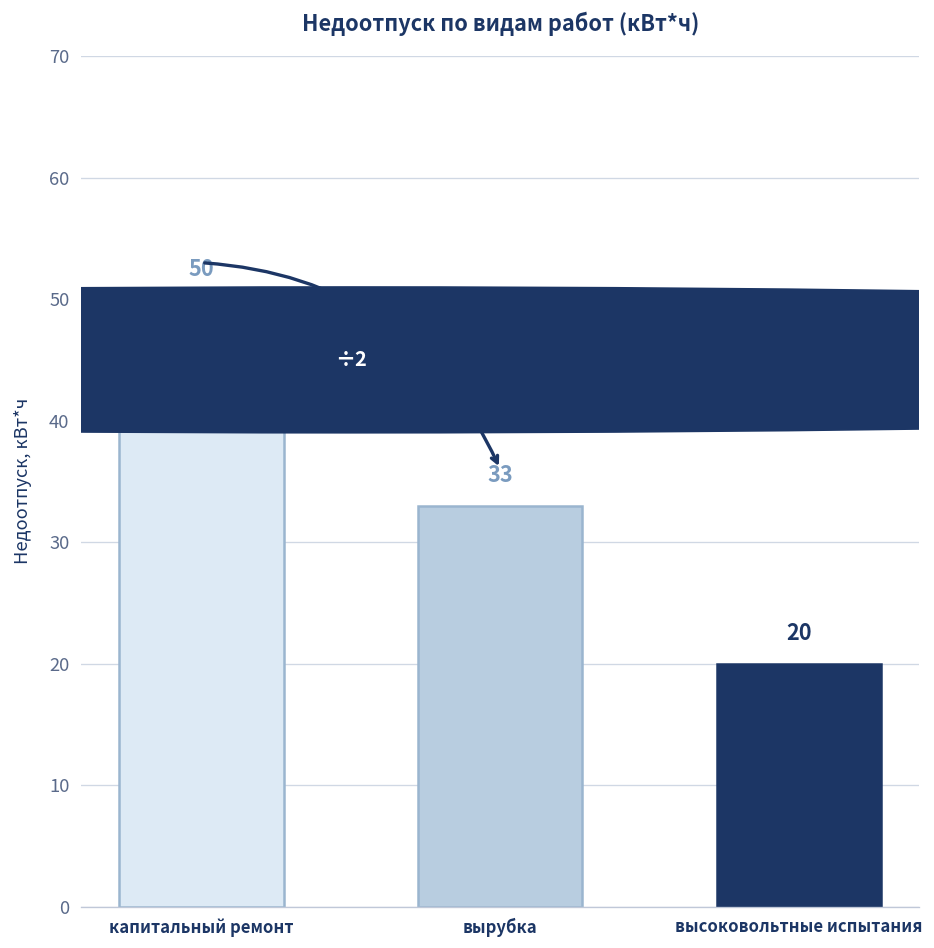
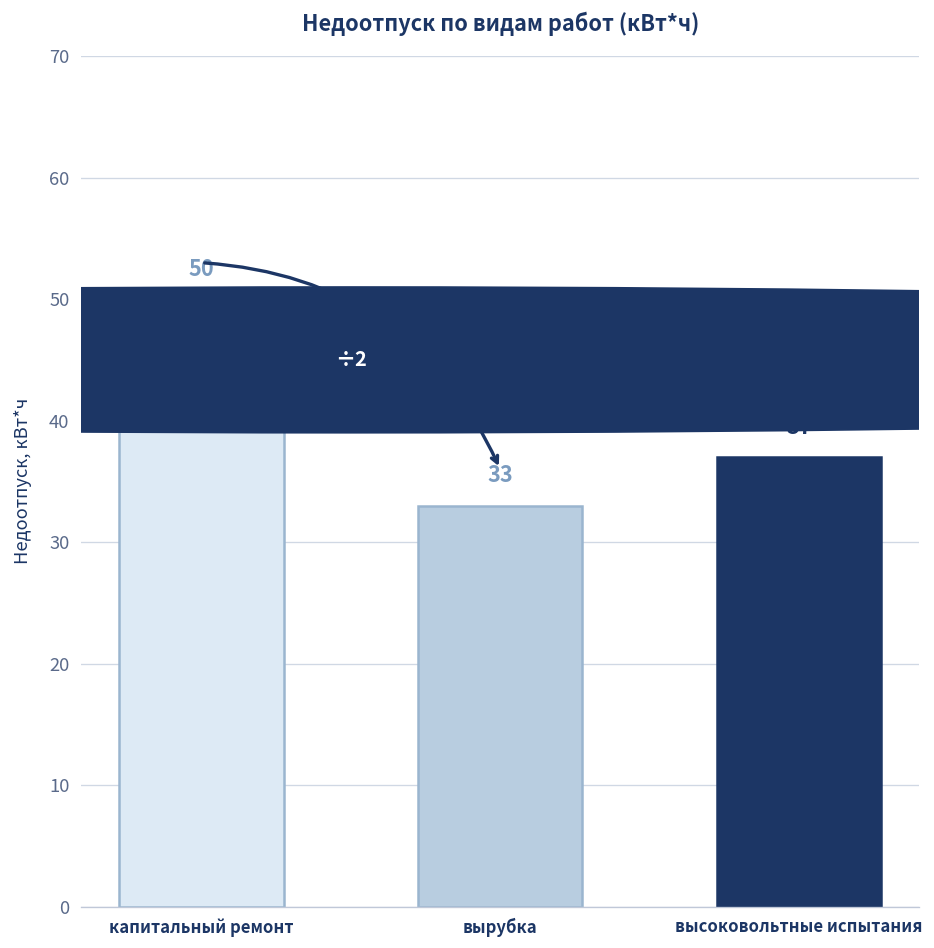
  {
-   "высоковольтные испытания": 20
+   "высоковольтные испытания": 37
  }
